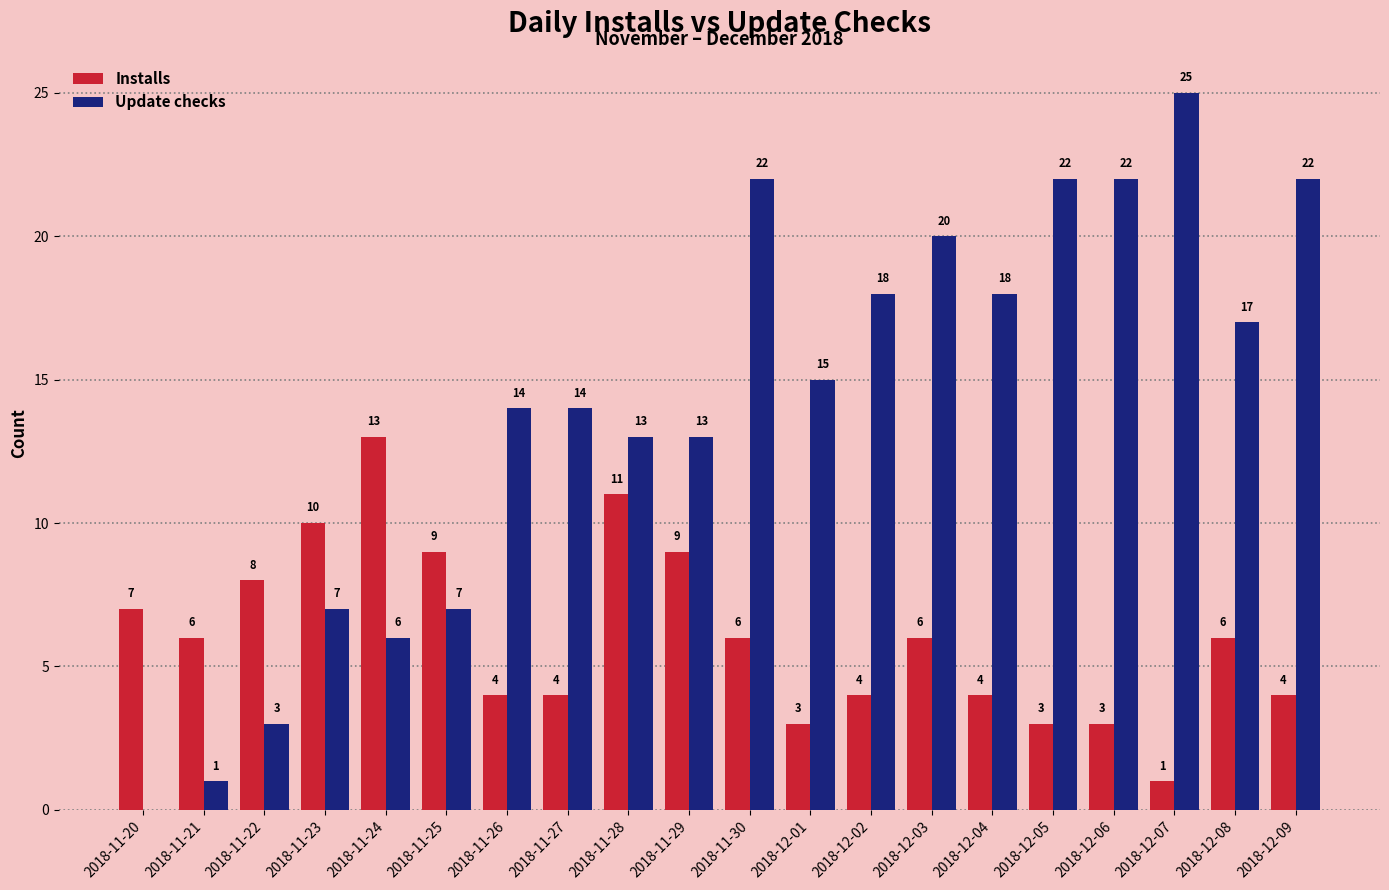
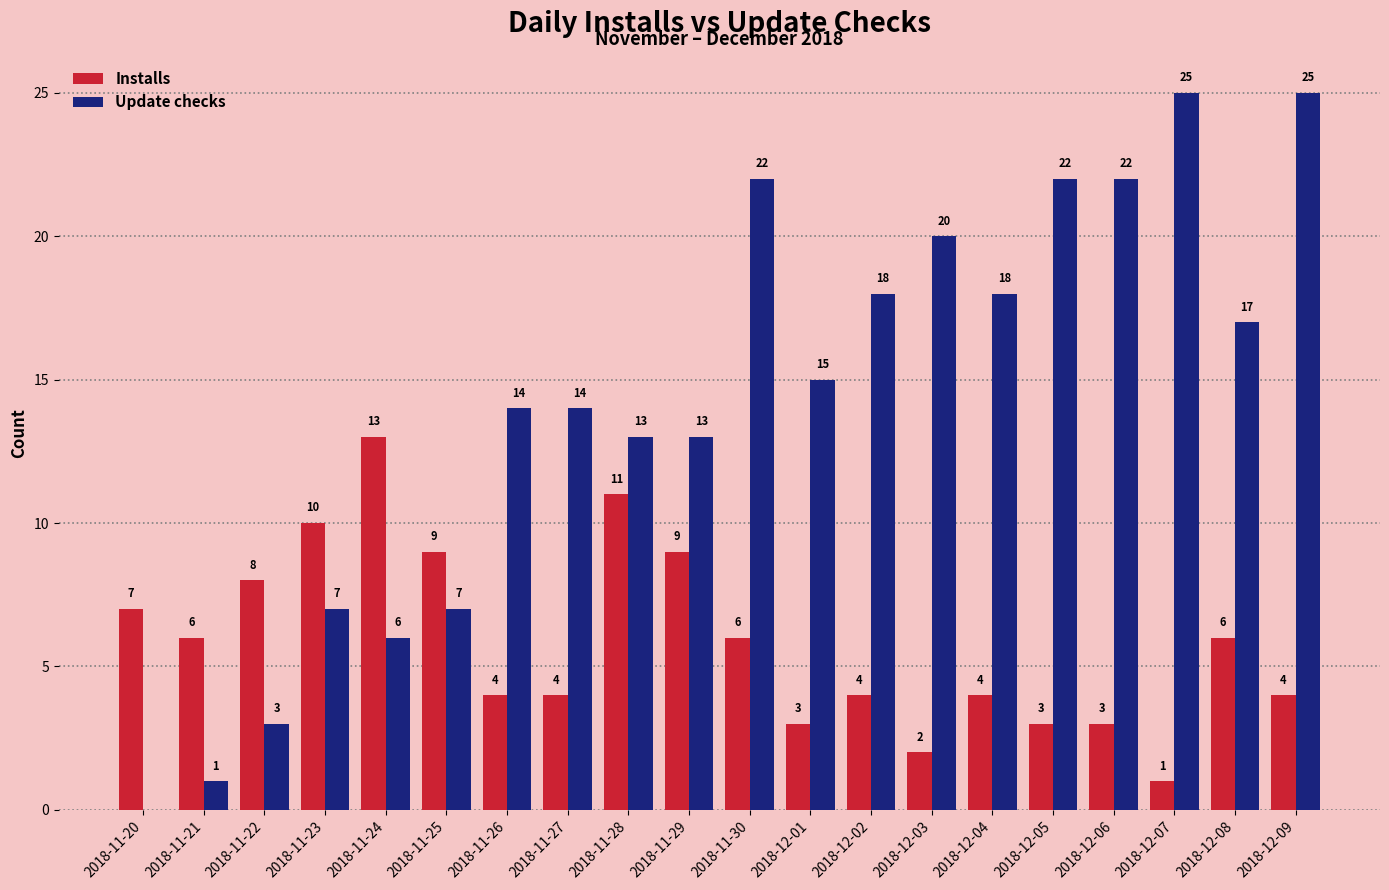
  {
    "Installs": {
      "2018-11-20": 7,
      "2018-11-21": 6,
      "2018-11-22": 8,
      "2018-11-23": 10,
      "2018-11-24": 13,
      "2018-11-25": 9,
      "2018-11-26": 4,
      "2018-11-27": 4,
      "2018-11-28": 11,
      "2018-11-29": 9,
      "2018-11-30": 6,
      "2018-12-01": 3,
      "2018-12-02": 4,
-     "2018-12-03": 6,
+     "2018-12-03": 2,
      "2018-12-04": 4,
      "2018-12-05": 3,
      "2018-12-06": 3,
      "2018-12-07": 1,
      "2018-12-08": 6,
      "2018-12-09": 4
    },
    "Update checks": {
      "2018-11-21": 1,
      "2018-11-22": 3,
      "2018-11-23": 7,
      "2018-11-24": 6,
      "2018-11-25": 7,
      "2018-11-26": 14,
      "2018-11-27": 14,
      "2018-11-28": 13,
      "2018-11-29": 13,
      "2018-11-30": 22,
      "2018-12-01": 15,
      "2018-12-02": 18,
      "2018-12-03": 20,
      "2018-12-04": 18,
      "2018-12-05": 22,
      "2018-12-06": 22,
      "2018-12-07": 25,
      "2018-12-08": 17,
-     "2018-12-09": 22
+     "2018-12-09": 25
    }
  }
